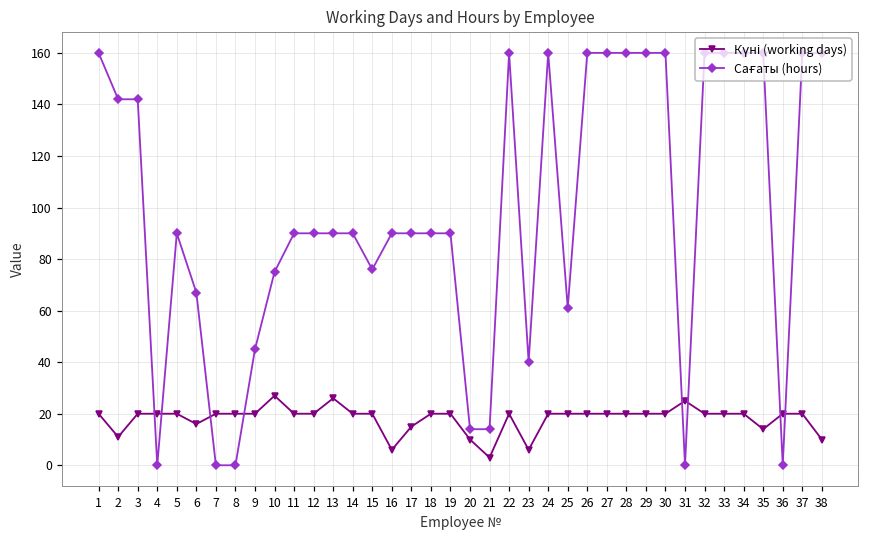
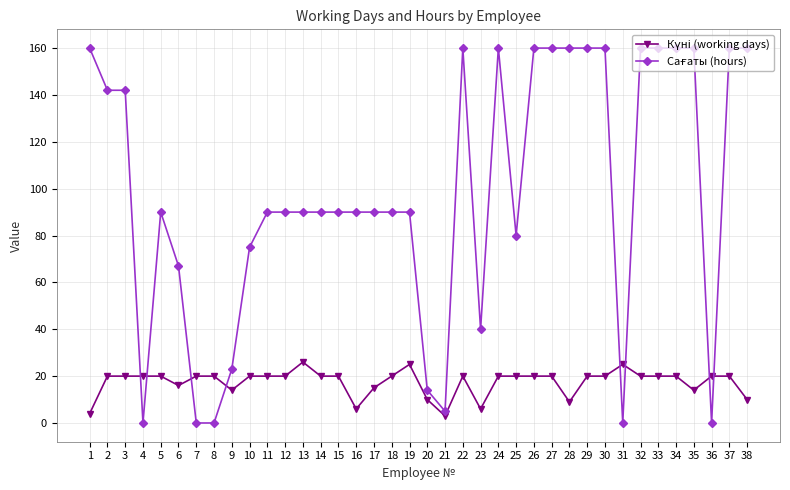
  {
    "Күні (working days)": {
-     "1": 20,
-     "2": 11,
+     "1": 4,
+     "2": 20,
      "3": 20,
      "4": 20,
      "5": 20,
      "6": 16,
      "7": 20,
      "8": 20,
-     "9": 20,
-     "10": 27,
+     "9": 14,
+     "10": 20,
      "11": 20,
      "12": 20,
      "13": 26,
      "14": 20,
      "15": 20,
      "16": 6,
      "17": 15,
      "18": 20,
-     "19": 20,
+     "19": 25,
      "20": 10,
      "21": 3,
      "22": 20,
      "23": 6,
      "24": 20,
      "25": 20,
      "26": 20,
      "27": 20,
-     "28": 20,
+     "28": 9,
      "29": 20,
      "30": 20,
      "31": 25,
      "32": 20,
      "33": 20,
      "34": 20,
      "35": 14,
      "36": 20,
      "37": 20,
      "38": 10
    },
    "Сағаты (hours)": {
      "1": 160,
      "2": 142,
      "3": 142,
      "4": 0,
      "5": 90,
      "6": 67,
      "7": 0,
      "8": 0,
-     "9": 45,
+     "9": 23,
      "10": 75,
      "11": 90,
      "12": 90,
      "13": 90,
      "14": 90,
-     "15": 76,
+     "15": 90,
      "16": 90,
      "17": 90,
      "18": 90,
      "19": 90,
      "20": 14,
-     "21": 14,
+     "21": 5,
      "22": 160,
      "23": 40,
      "24": 160,
-     "25": 61,
+     "25": 80,
      "26": 160,
      "27": 160,
      "28": 160,
      "29": 160,
      "30": 160,
      "31": 0,
      "36": 0
    }
  }
